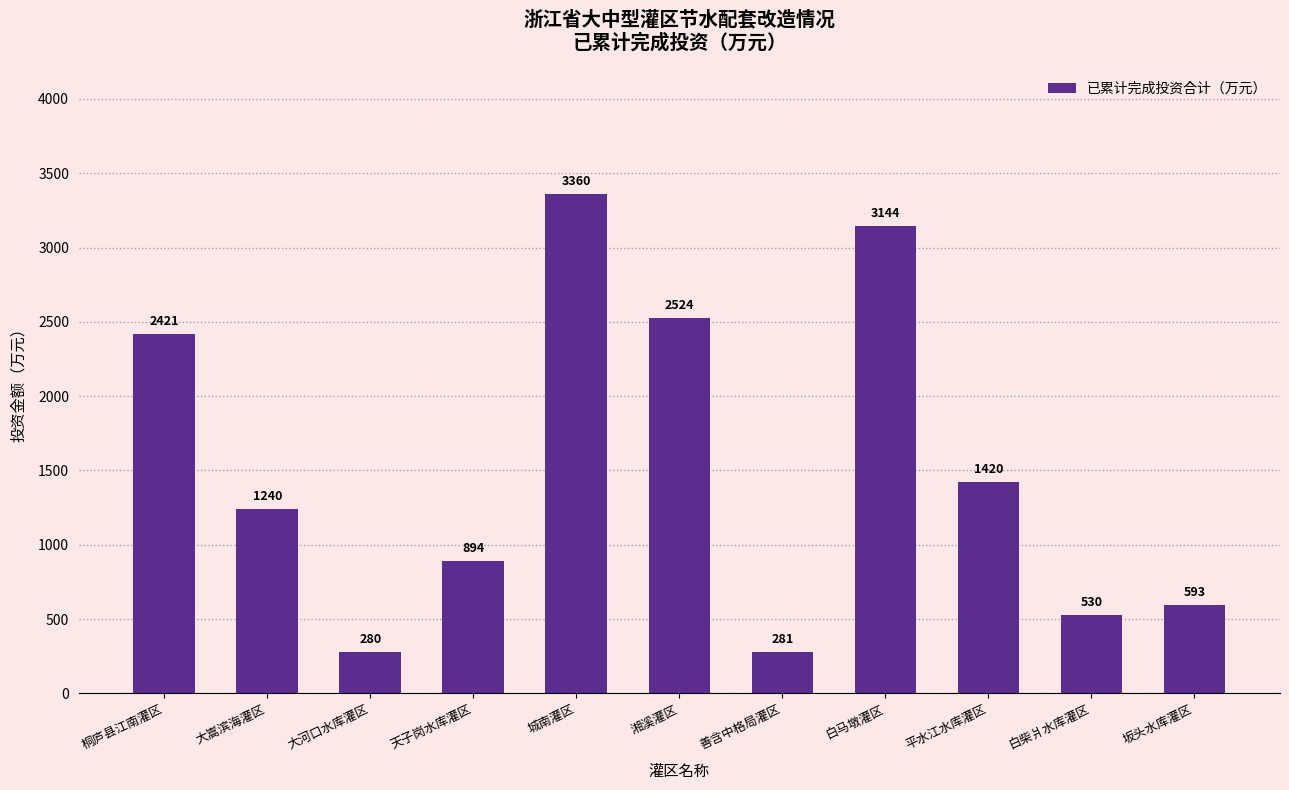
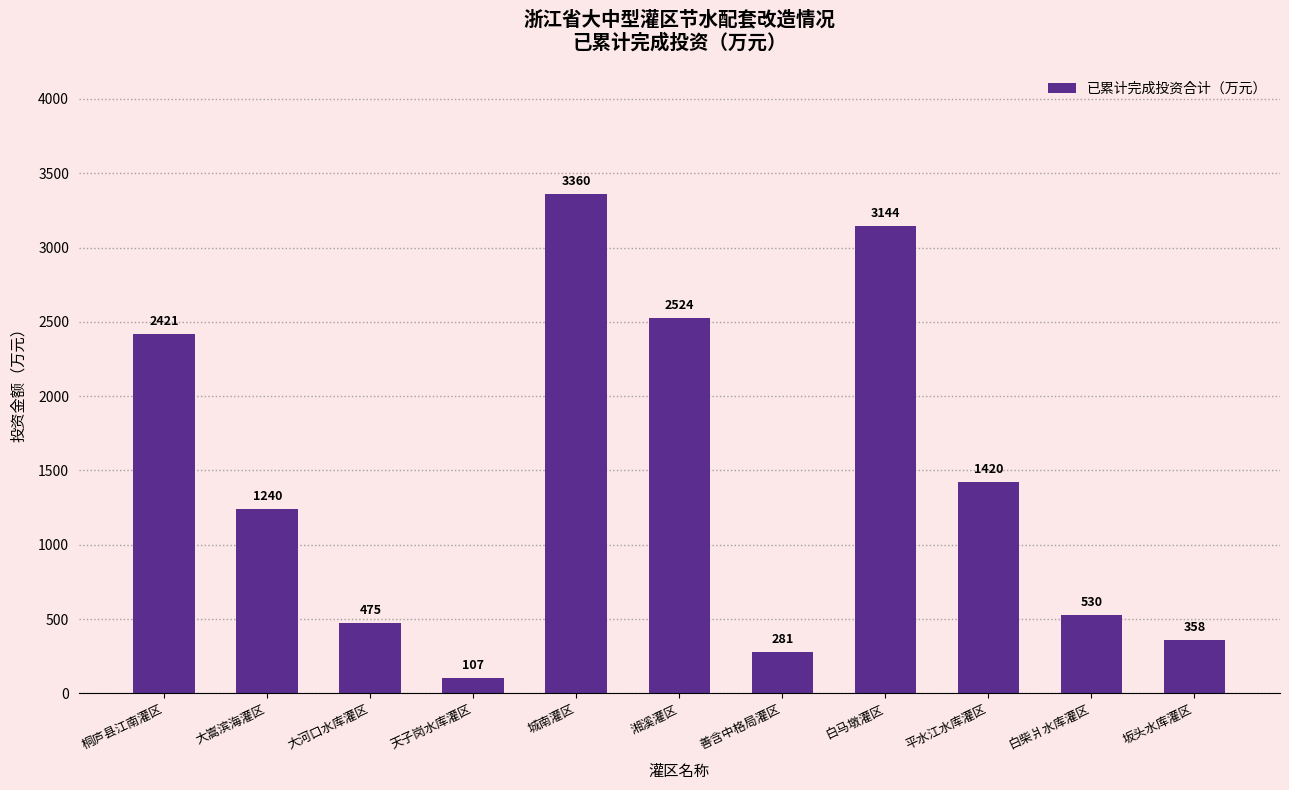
  {
    "桐庐县江南灌区": 2421,
    "大嵩滨海灌区": 1240,
-   "大河口水库灌区": 280,
-   "天子岗水库灌区": 894,
+   "大河口水库灌区": 475,
+   "天子岗水库灌区": 107,
    "城南灌区": 3360,
    "湘溪灌区": 2524,
    "善含中格局灌区": 281,
    "白马墩灌区": 3144,
    "平水江水库灌区": 1420,
    "白柴爿水库灌区": 530,
-   "坂头水库灌区": 593
+   "坂头水库灌区": 358
  }
